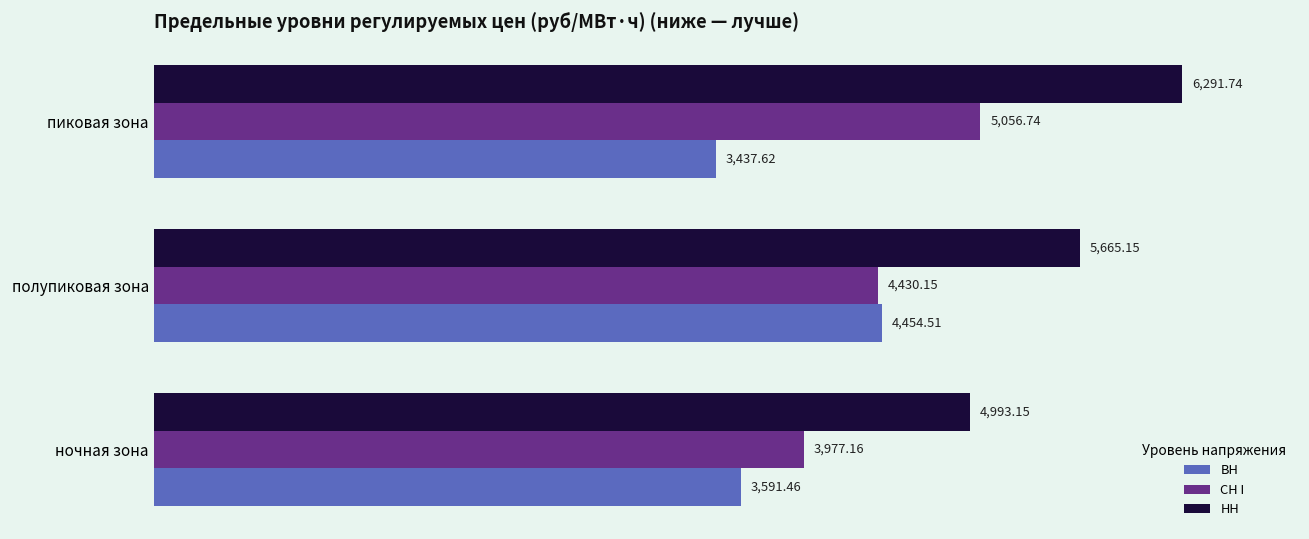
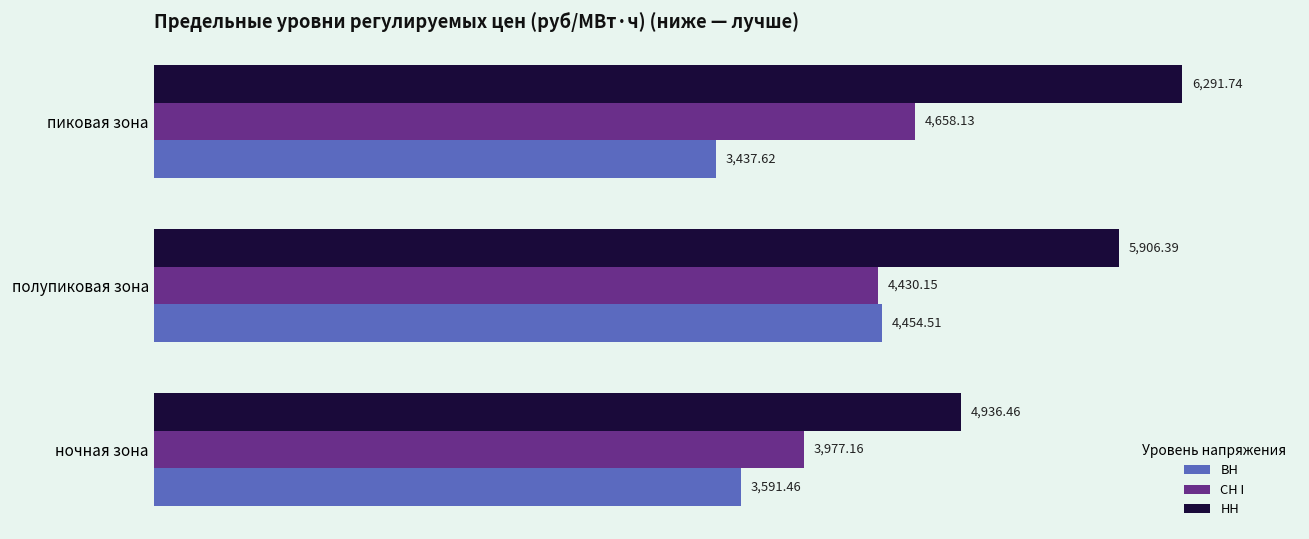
  {
    "ВН": {
      "пиковая зона": "3,437.62",
      "полупиковая зона": "4,454.51",
      "ночная зона": "3,591.46"
    },
    "СН I": {
-     "пиковая зона": "5,056.74",
+     "пиковая зона": "4,658.13",
      "полупиковая зона": "4,430.15",
      "ночная зона": "3,977.16"
    },
    "НН": {
      "пиковая зона": "6,291.74",
-     "полупиковая зона": "5,665.15",
-     "ночная зона": "4,993.15"
+     "полупиковая зона": "5,906.39",
+     "ночная зона": "4,936.46"
    }
  }
